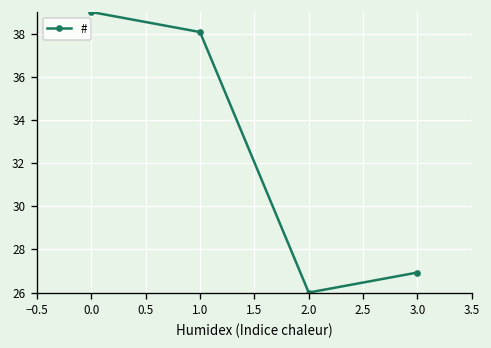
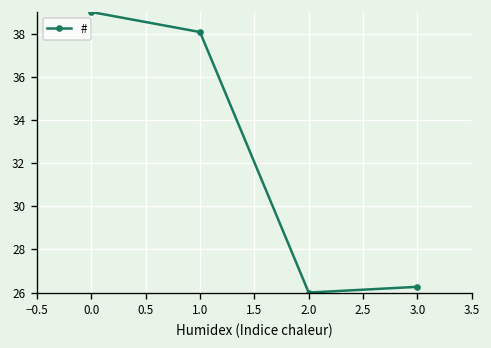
  {
    "0.0": 39.0,
    "1.0": 38.1,
    "2.0": 26.0,
-   "3.0": 26.9
+   "3.0": 26.3
  }
